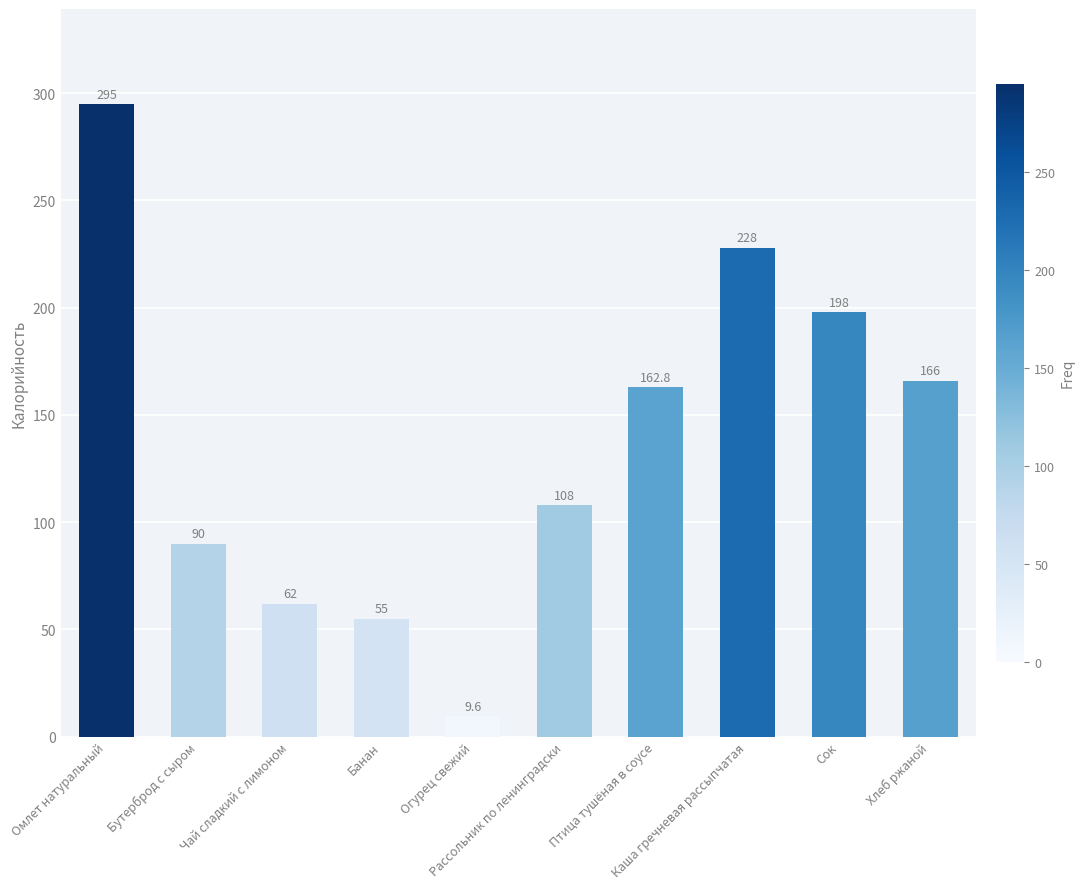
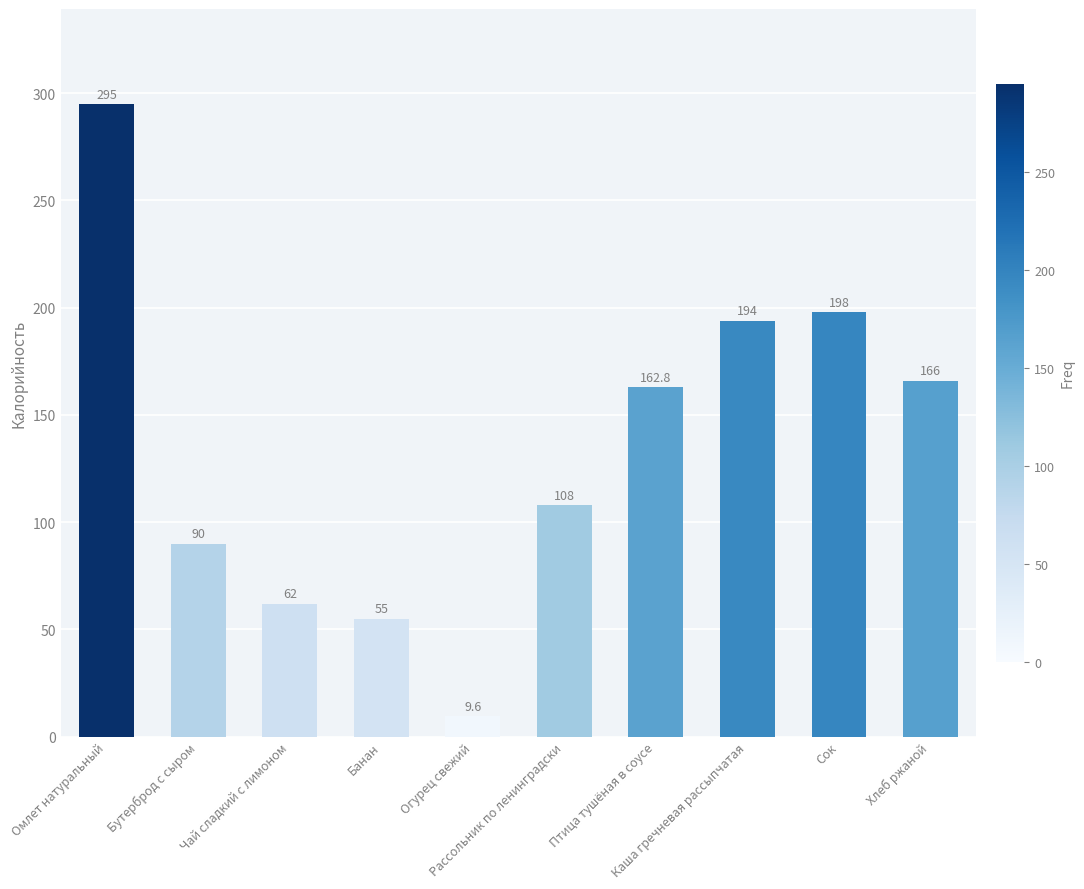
  {
    "Омлет натуральный": 295,
    "Бутерброд с сыром": 90,
    "Чай сладкий с лимоном": 62,
    "Банан": 55,
    "Огурец свежий": 9.6,
    "Рассольник по ленинградски": 108,
    "Птица тушёная в соусе": 162.8,
-   "Каша гречневая рассыпчатая": 228,
+   "Каша гречневая рассыпчатая": 194,
    "Сок": 198,
    "Хлеб ржаной": 166
  }
